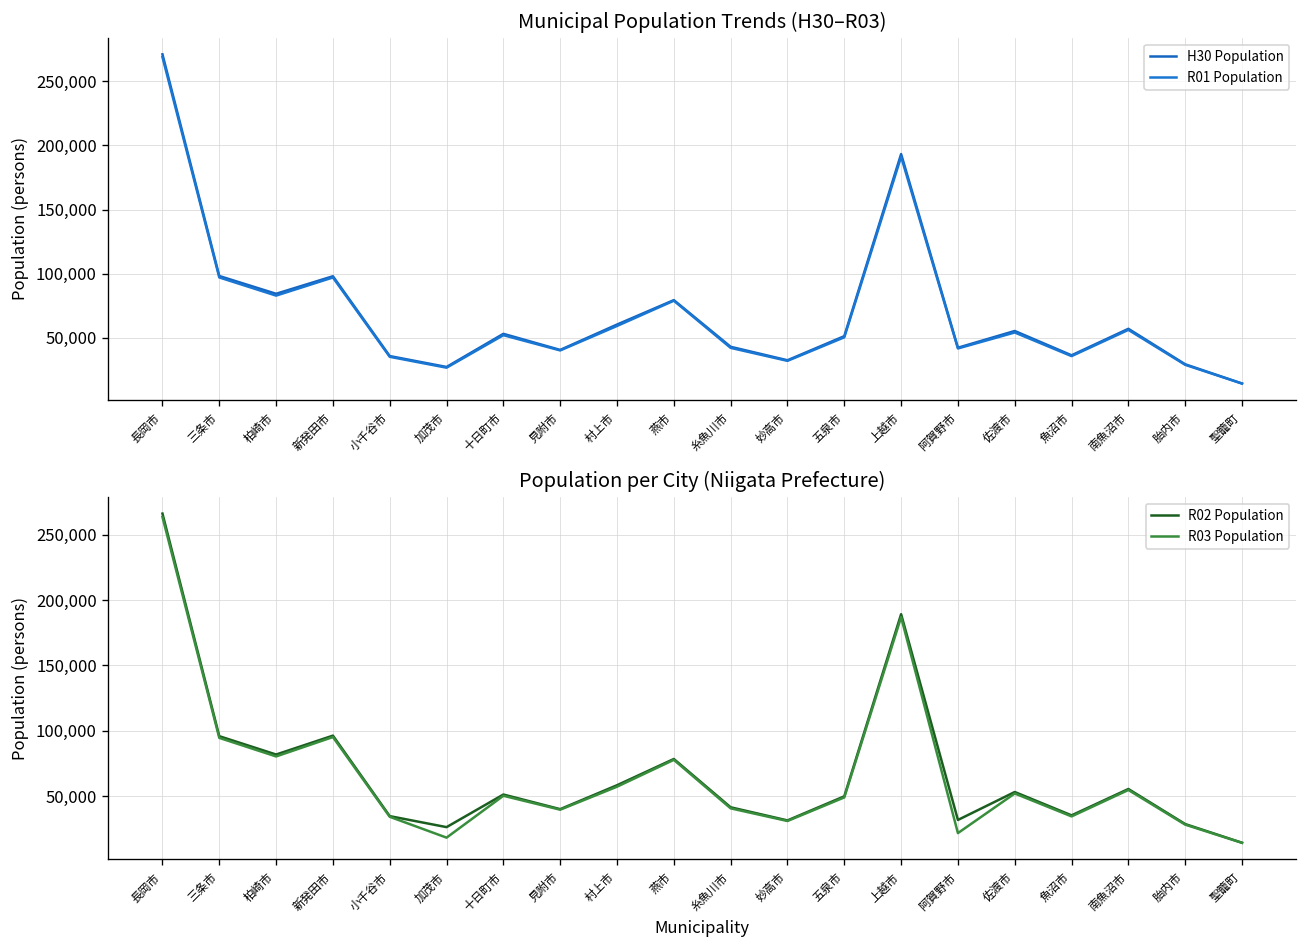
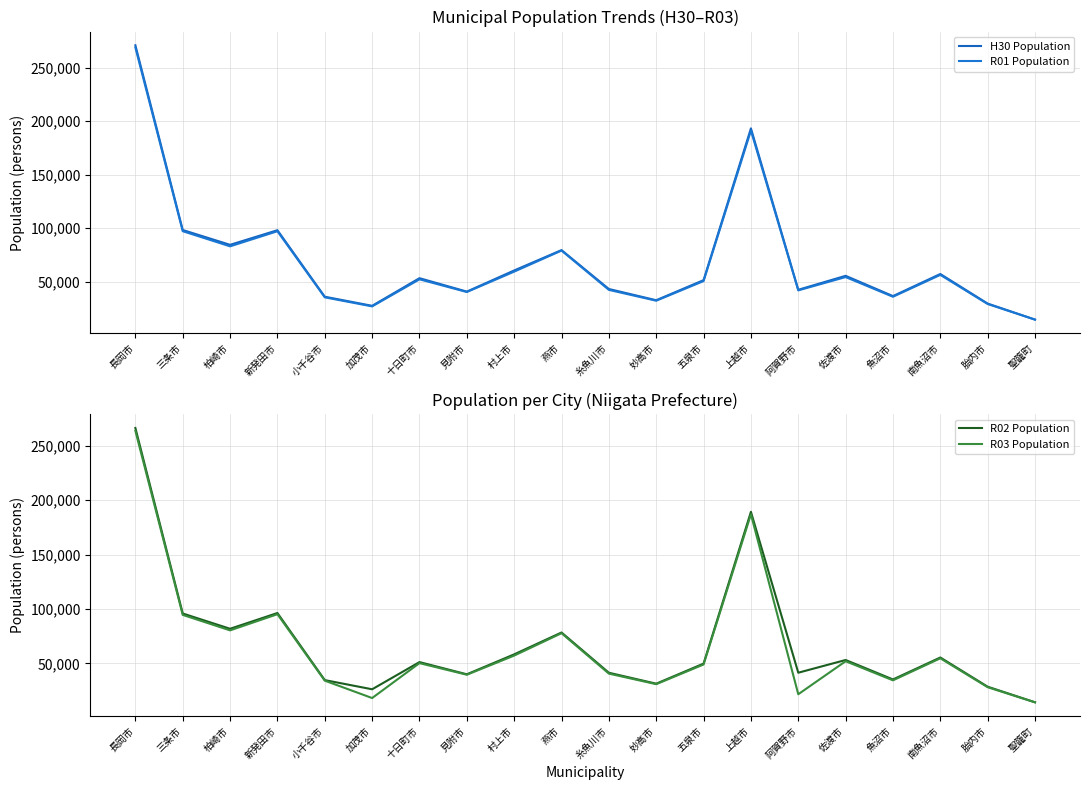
  {
    "Population per City (Niigata Prefecture)": {
      "R02 Population": {
        "長岡市": "266,000",
        "加茂市": "26,000",
-       "阿賀野市": "32,000"
+       "阿賀野市": "41,000"
      },
      "R03 Population": {
        "長岡市": "264,000",
        "加茂市": "18,000",
        "阿賀野市": "22,000"
      }
    }
  }
